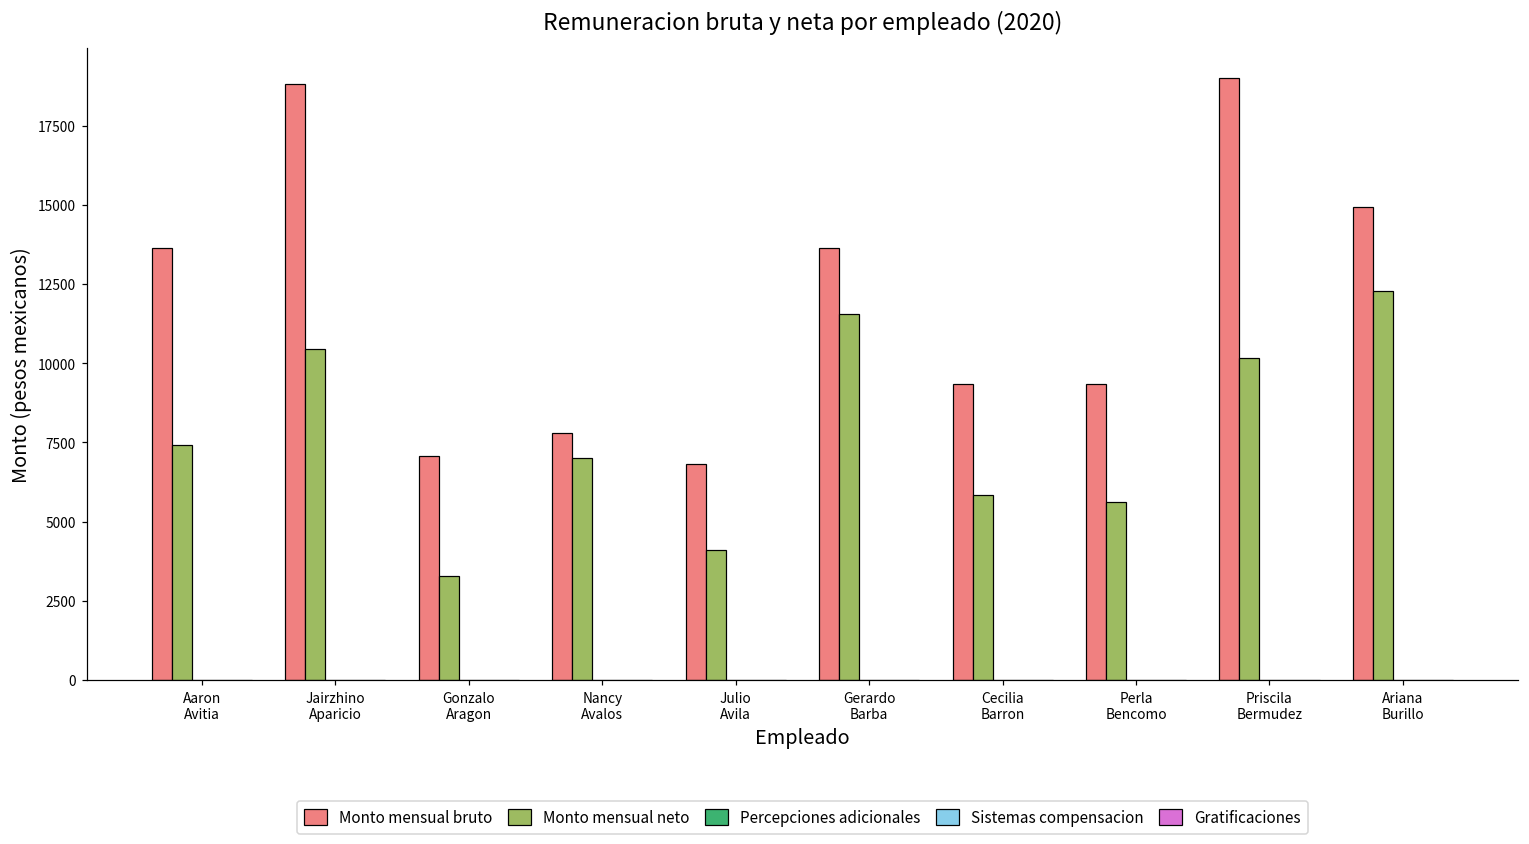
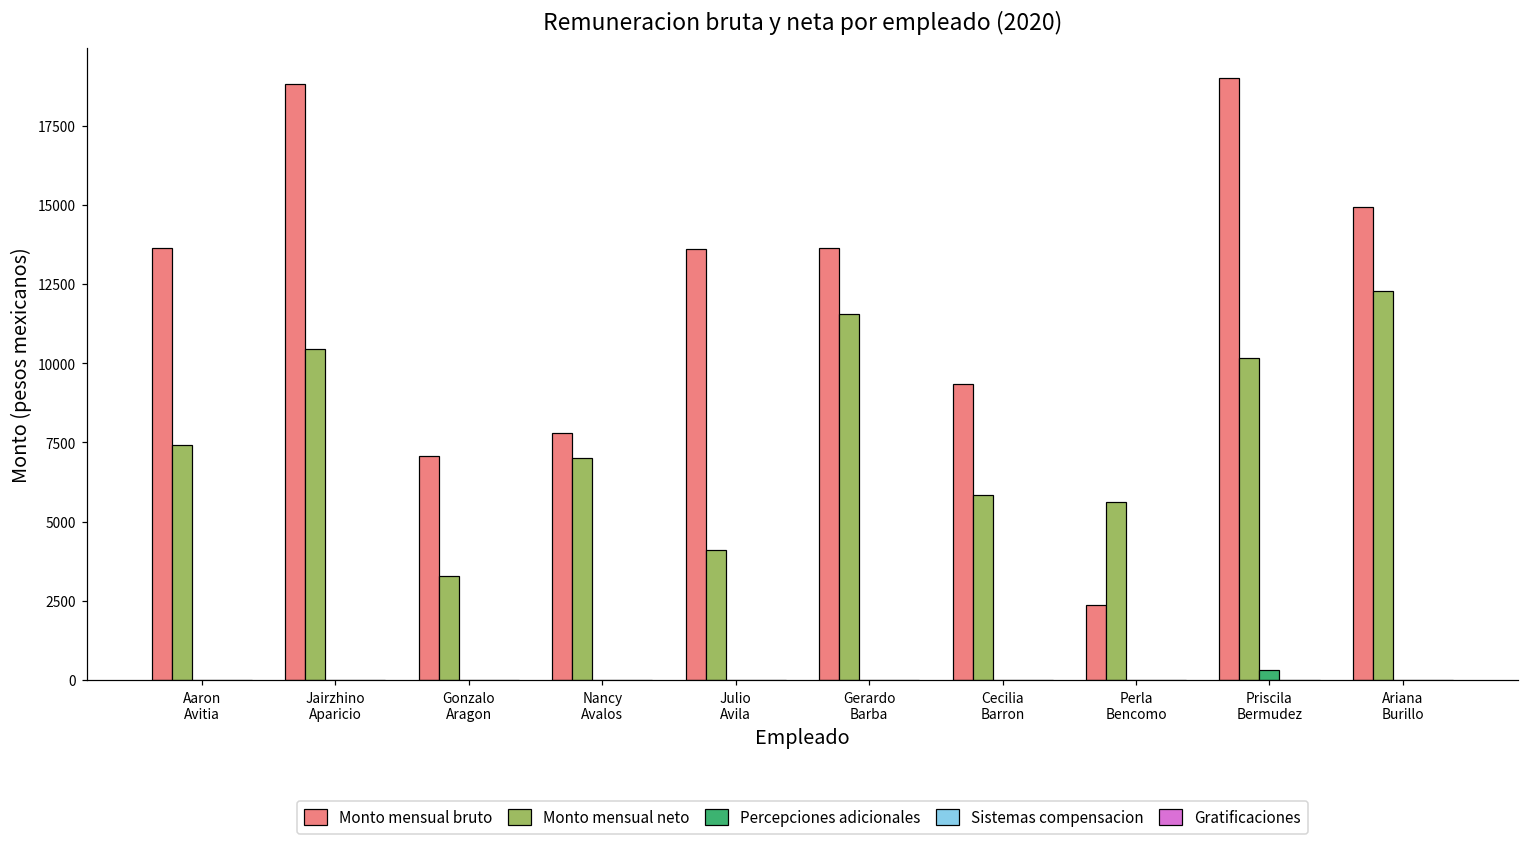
  {
    "Monto mensual bruto": {
      "Aaron Avitia": 13600,
      "Jairzhino Aparicio": 18800,
      "Gonzalo Aragon": 7100,
      "Nancy Avalos": 7800,
-     "Julio Avila": 6800,
+     "Julio Avila": 13600,
      "Gerardo Barba": 13600,
      "Cecilia Barron": 9300,
-     "Perla Bencomo": 9300,
+     "Perla Bencomo": 2400,
      "Priscila Bermudez": 19000,
      "Ariana Burillo": 14900
    },
    "Monto mensual neto": {
      "Aaron Avitia": 7400,
      "Jairzhino Aparicio": 10500,
      "Gonzalo Aragon": 3300,
      "Nancy Avalos": 7000,
      "Julio Avila": 4100,
      "Gerardo Barba": 11500,
      "Cecilia Barron": 5900,
      "Perla Bencomo": 5600,
      "Priscila Bermudez": 10200,
      "Ariana Burillo": 12300
    },
    "Percepciones adicionales": {
-     "Priscila Bermudez": 0
+     "Priscila Bermudez": 300
    }
  }
